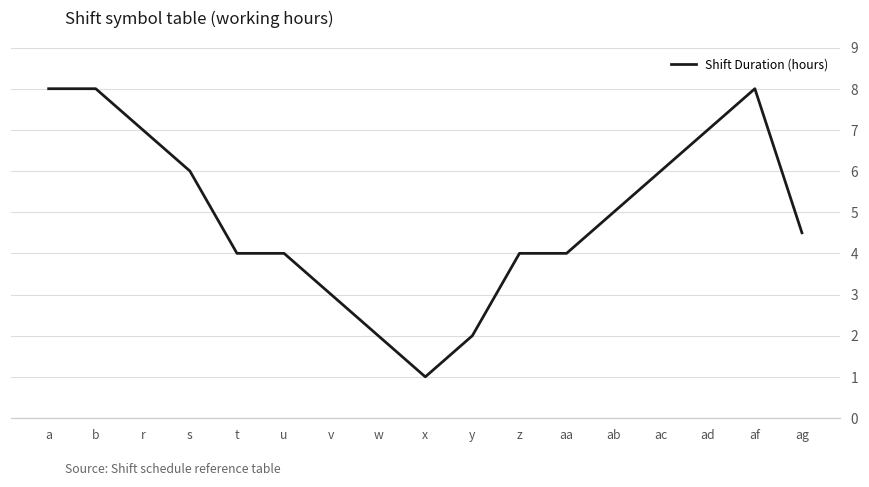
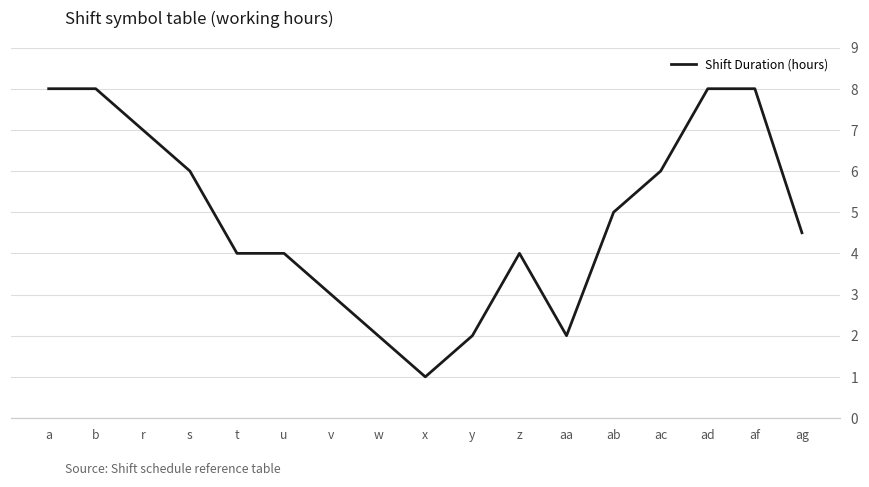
  {
    "a": 8,
    "b": 8,
    "r": 7,
    "s": 6,
    "t": 4,
    "u": 4,
    "v": 3,
    "w": 2,
    "x": 1,
    "y": 2,
    "z": 4,
-   "aa": 4,
+   "aa": 2,
    "ab": 5,
    "ac": 6,
-   "ad": 7,
+   "ad": 8,
    "af": 8,
    "ag": 4.5
  }
